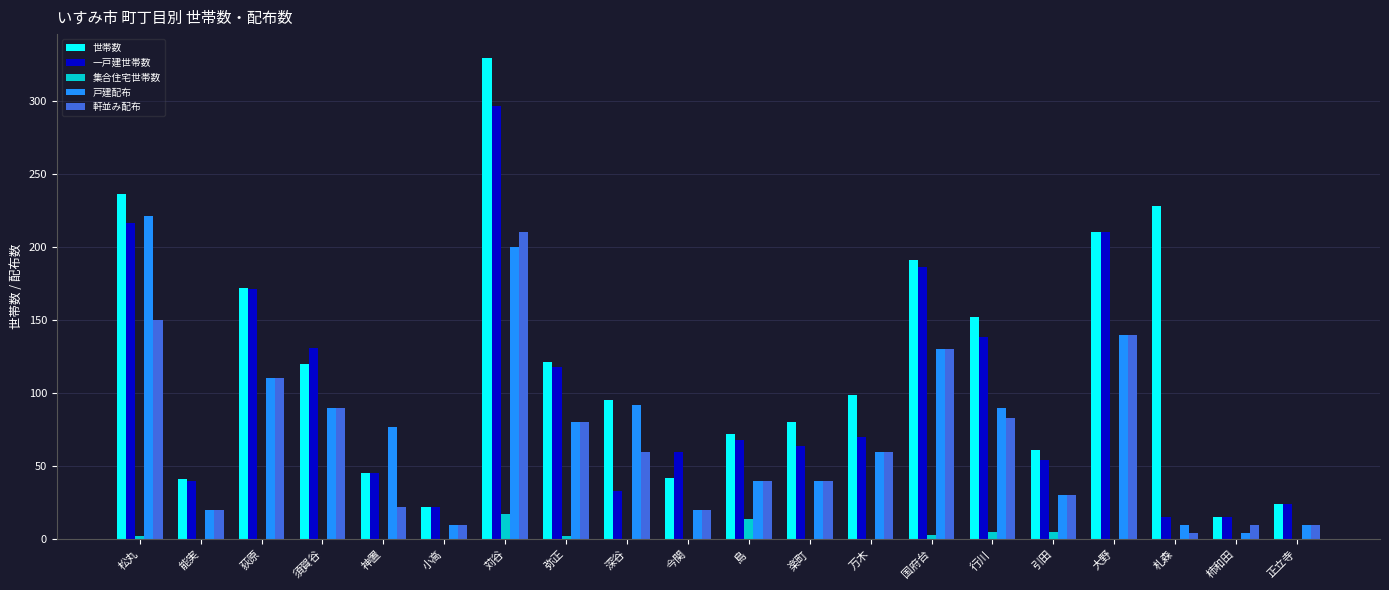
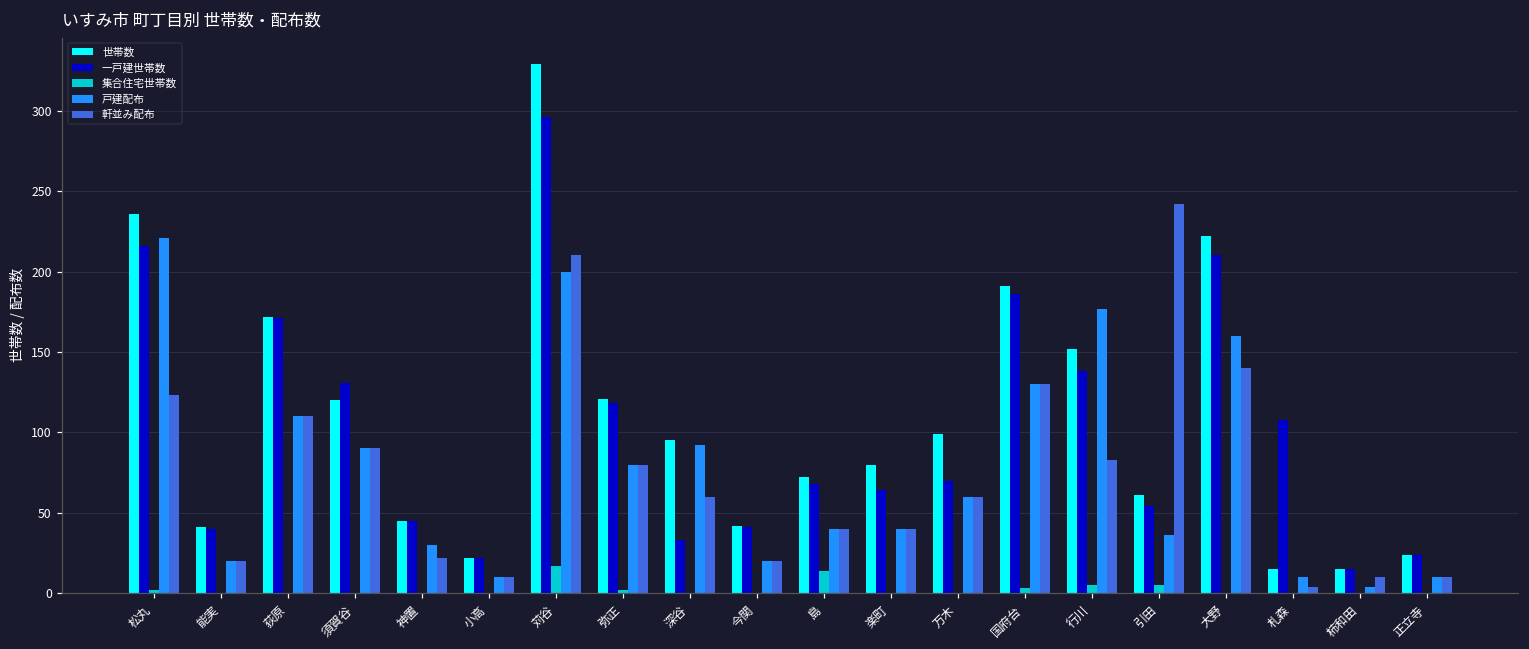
  {
    "世帯数": {
      "松丸": 236,
      "能実": 41,
      "荻原": 172,
      "須賀谷": 120,
      "神置": 45,
      "小高": 22,
      "苅谷": 329,
      "弥正": 121,
      "深谷": 95,
      "今関": 42,
      "島": 72,
      "楽町": 80,
      "万木": 99,
      "国府台": 191,
      "行川": 152,
      "引田": 61,
-     "大野": 210,
-     "札森": 228,
+     "大野": 222,
+     "札森": 15,
      "柿和田": 15,
      "正立寺": 24
    },
    "一戸建世帯数": {
      "松丸": 216,
      "能実": 40,
      "荻原": 171,
      "須賀谷": 131,
      "神置": 45,
      "小高": 22,
      "苅谷": 296,
      "弥正": 118,
      "深谷": 33,
-     "今関": 60,
+     "今関": 41,
      "島": 68,
      "楽町": 64,
      "万木": 70,
      "国府台": 186,
      "行川": 138,
      "引田": 54,
      "大野": 210,
-     "札森": 15,
+     "札森": 108,
      "柿和田": 15,
      "正立寺": 24
    },
    "集合住宅世帯数": {
      "松丸": 2,
      "能実": 0,
      "荻原": 0,
      "須賀谷": 0,
      "神置": 0,
      "小高": 0,
      "苅谷": 17,
      "弥正": 2,
      "深谷": 0,
      "今関": 0,
      "島": 14,
      "楽町": 0,
      "万木": 0,
      "国府台": 3,
      "行川": 5,
      "引田": 5,
      "大野": 0,
      "札森": 0,
      "柿和田": 0,
      "正立寺": 0
    },
    "戸建配布": {
      "松丸": 221,
      "能実": 20,
      "荻原": 110,
      "須賀谷": 90,
-     "神置": 77,
+     "神置": 30,
      "小高": 10,
      "苅谷": 200,
      "弥正": 80,
      "深谷": 92,
      "今関": 20,
      "島": 40,
      "楽町": 40,
      "万木": 60,
      "国府台": 130,
-     "行川": 90,
-     "引田": 30,
-     "大野": 140,
+     "行川": 177,
+     "引田": 36,
+     "大野": 160,
      "札森": 10,
      "柿和田": 4,
      "正立寺": 10
    },
    "軒並み配布": {
-     "松丸": 150,
+     "松丸": 123,
      "能実": 20,
      "荻原": 110,
      "須賀谷": 90,
      "神置": 22,
      "小高": 10,
      "苅谷": 210,
      "弥正": 80,
      "深谷": 60,
      "今関": 20,
      "島": 40,
      "楽町": 40,
      "万木": 60,
      "国府台": 130,
      "行川": 83,
-     "引田": 30,
+     "引田": 242,
      "大野": 140,
      "札森": 4,
      "柿和田": 10,
      "正立寺": 10
    }
  }
